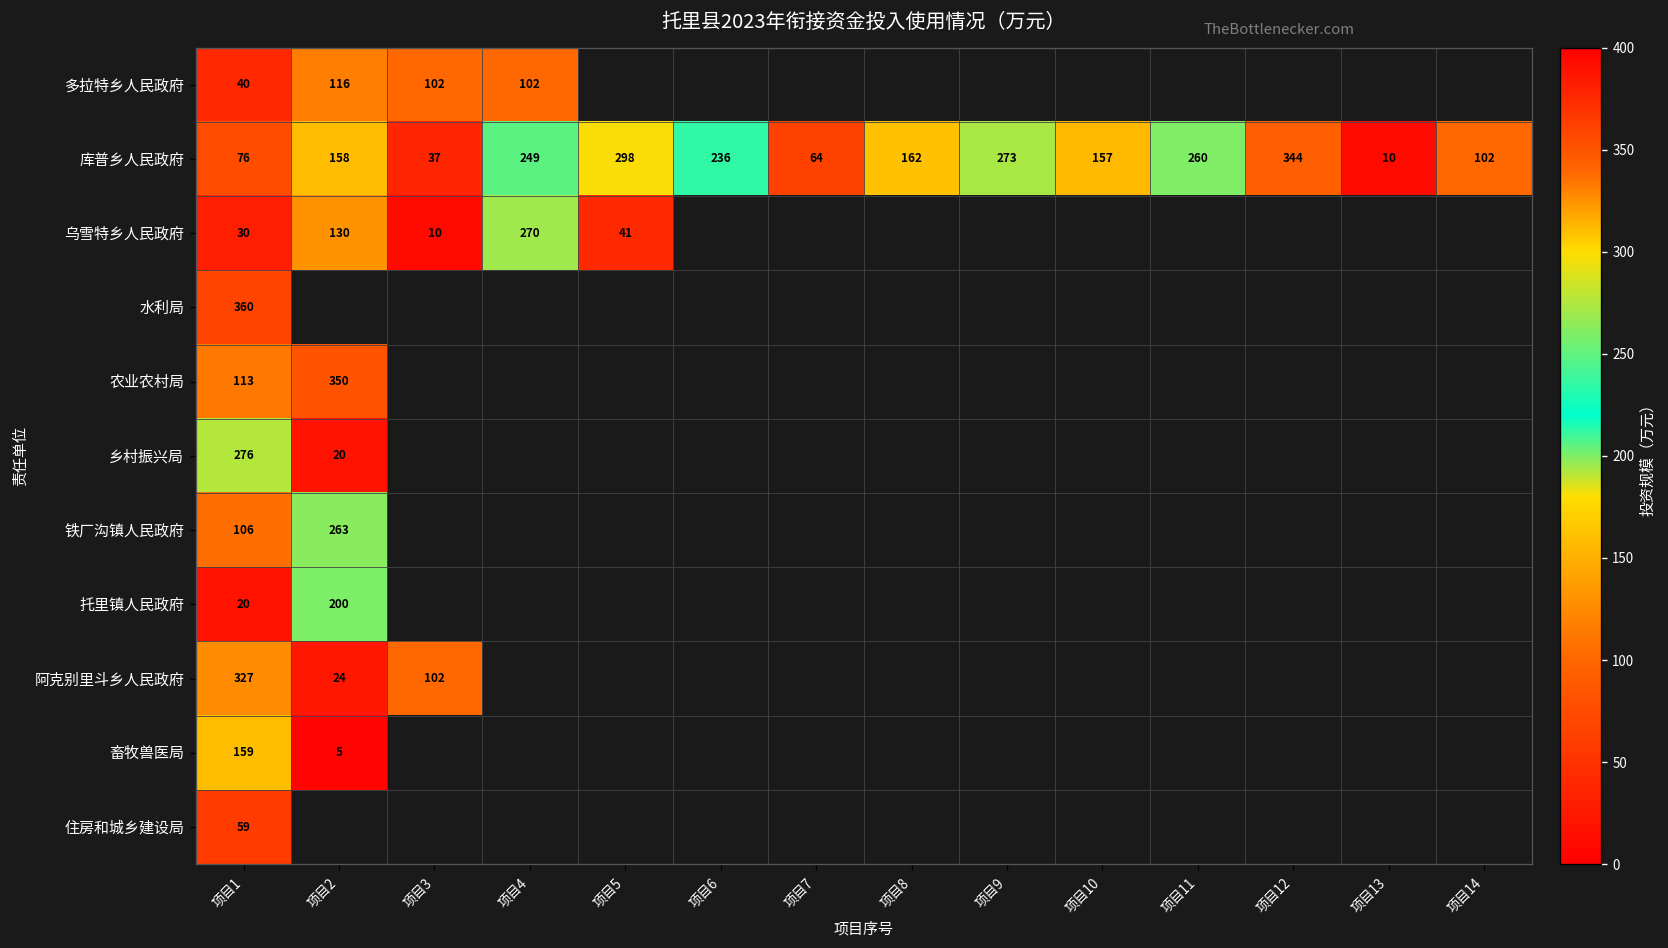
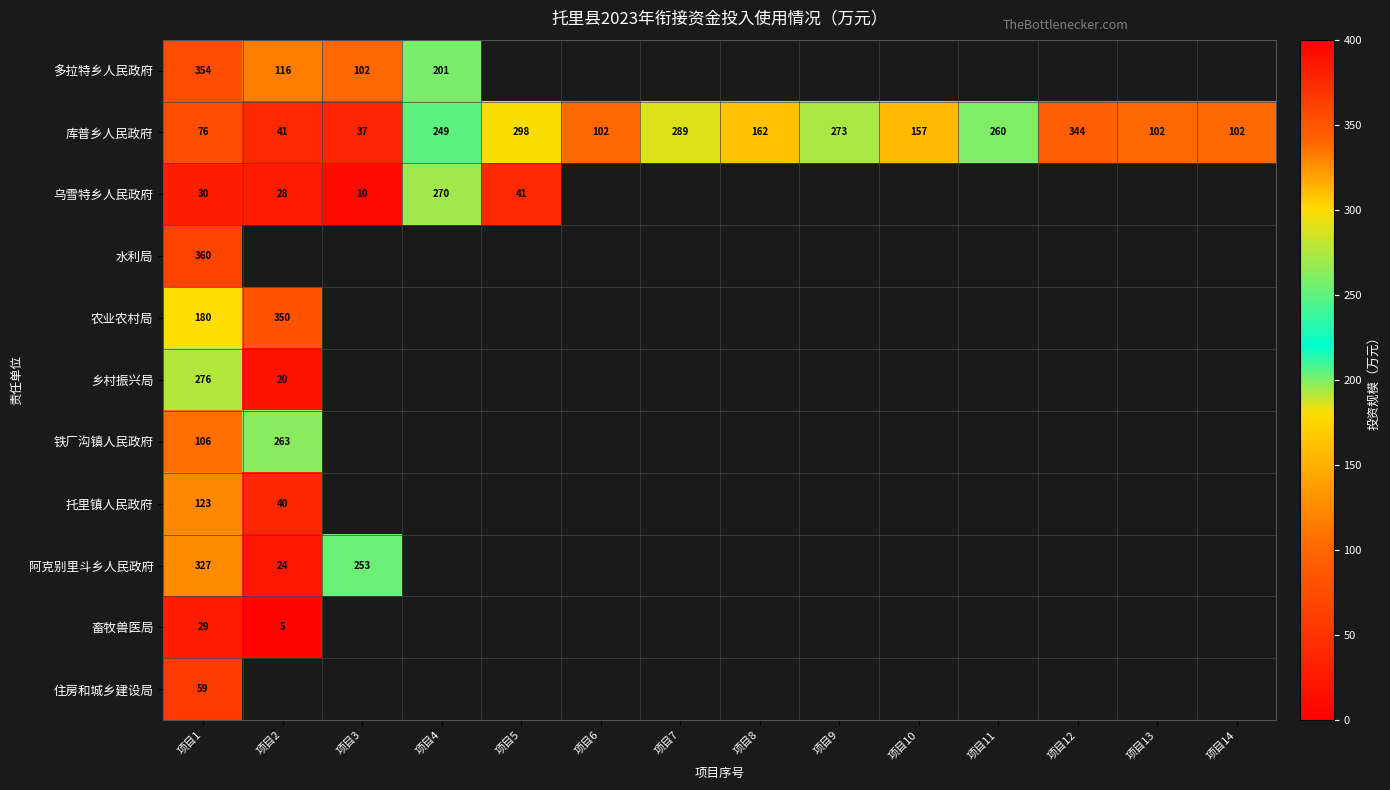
  {
    "多拉特乡人民政府": {
-     "项目1": 40,
+     "项目1": 354,
      "项目2": 116,
      "项目3": 102,
-     "项目4": 102
+     "项目4": 201
    },
    "库普乡人民政府": {
      "项目1": 76,
-     "项目2": 158,
+     "项目2": 41,
      "项目3": 37,
      "项目4": 249,
      "项目5": 298,
-     "项目6": 236,
-     "项目7": 64,
+     "项目6": 102,
+     "项目7": 289,
      "项目8": 162,
      "项目9": 273,
      "项目10": 157,
      "项目11": 260,
      "项目12": 344,
-     "项目13": 10,
+     "项目13": 102,
      "项目14": 102
    },
    "乌雪特乡人民政府": {
      "项目1": 30,
-     "项目2": 130,
+     "项目2": 28,
      "项目3": 10,
      "项目4": 270,
      "项目5": 41
    },
    "水利局": {
      "项目1": 360
    },
    "农业农村局": {
-     "项目1": 113,
+     "项目1": 180,
      "项目2": 350
    },
    "乡村振兴局": {
      "项目1": 276,
      "项目2": 20
    },
    "铁厂沟镇人民政府": {
      "项目1": 106,
      "项目2": 263
    },
    "托里镇人民政府": {
-     "项目1": 20,
-     "项目2": 200
+     "项目1": 123,
+     "项目2": 40
    },
    "阿克别里斗乡人民政府": {
      "项目1": 327,
      "项目2": 24,
-     "项目3": 102
+     "项目3": 253
    },
    "畜牧兽医局": {
-     "项目1": 159,
+     "项目1": 29,
      "项目2": 5
    },
    "住房和城乡建设局": {
      "项目1": 59
    }
  }
